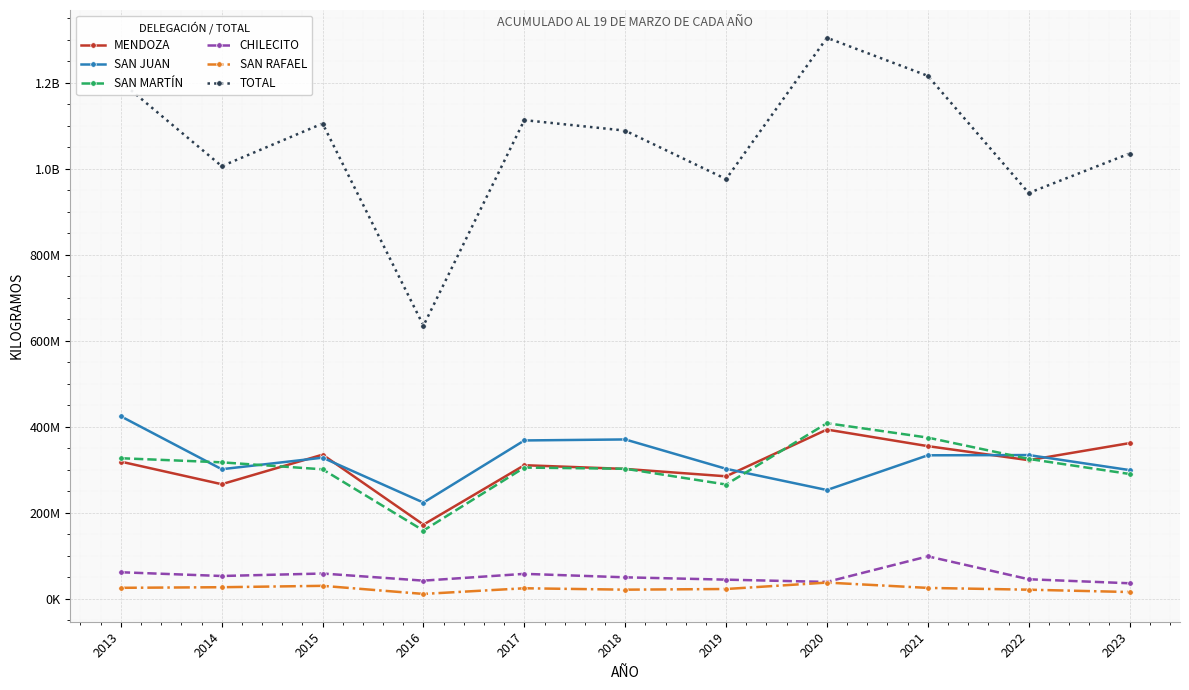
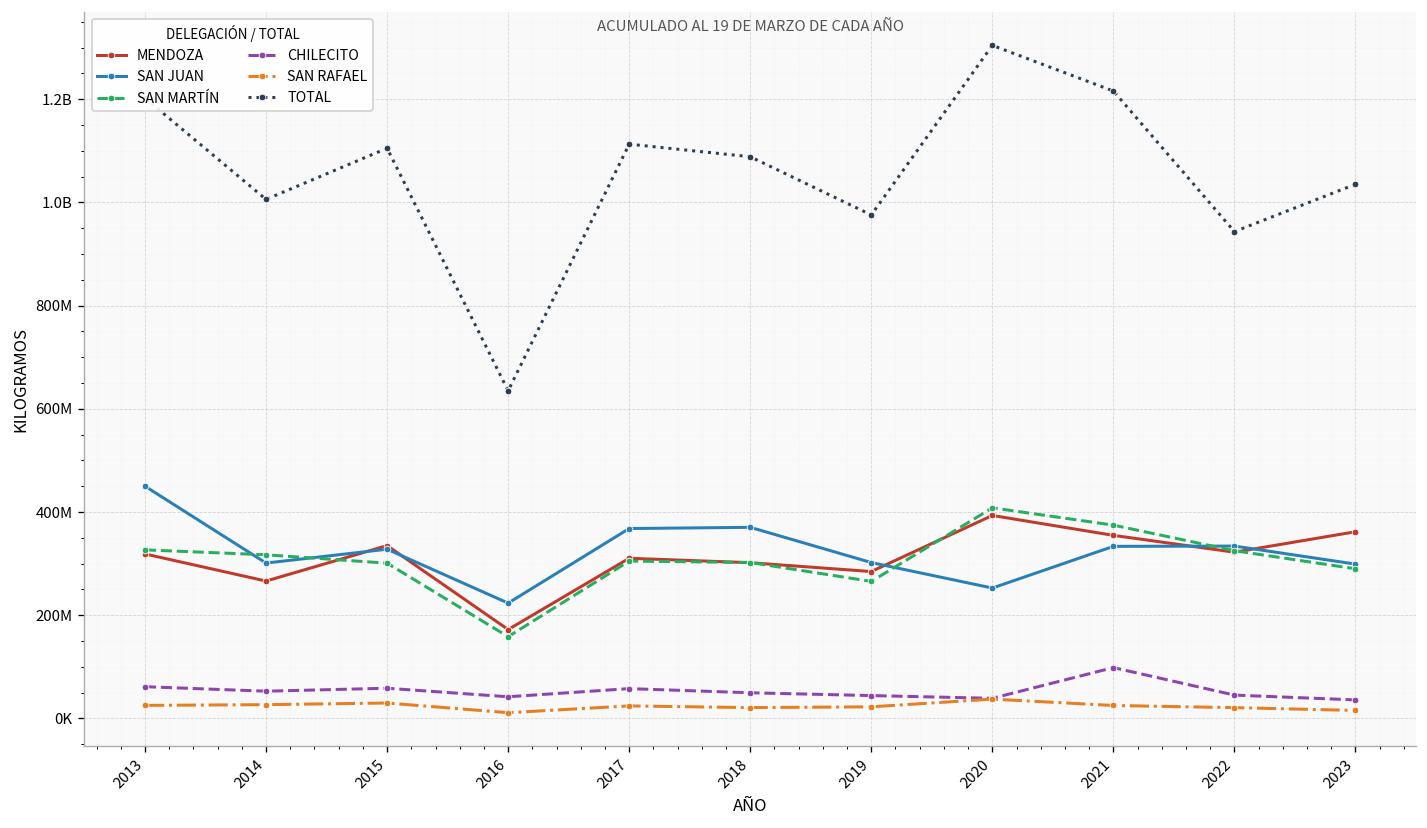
  {
    "MENDOZA": {
      "2013": 320000000,
      "2014": 270000000,
      "2015": 330000000,
      "2016": 170000000,
      "2019": 280000000,
      "2020": 390000000,
      "2021": 350000000,
      "2023": 360000000
    },
    "SAN JUAN": {
-     "2013": 420000000,
+     "2013": 450000000,
      "2014": 300000000,
      "2015": 330000000,
      "2016": 220000000,
      "2017": 370000000,
      "2018": 370000000,
      "2019": 300000000,
      "2020": 250000000,
      "2021": 330000000,
      "2022": 330000000,
      "2023": 300000000
    },
    "SAN MARTÍN": {
      "2013": 330000000,
      "2014": 320000000,
      "2015": 300000000,
      "2016": 160000000,
      "2019": 270000000,
      "2020": 410000000,
      "2021": 370000000,
      "2023": 290000000
    },
    "CHILECITO": {
      "2013": 60000000,
      "2014": 50000000,
      "2015": 60000000,
      "2016": 40000000,
      "2017": 60000000,
      "2018": 50000000,
      "2019": 40000000,
      "2021": 100000000,
      "2022": 50000000,
      "2023": 40000000
    },
    "SAN RAFAEL": {
      "2013": 30000000,
      "2014": 30000000,
      "2015": 30000000,
      "2016": 10000000,
      "2017": 20000000,
      "2018": 20000000,
      "2019": 20000000,
      "2021": 30000000,
      "2022": 20000000,
      "2023": 20000000
    },
    "TOTAL": {
      "2014": 1010000000,
      "2015": 1100000000,
      "2016": 630000000,
      "2017": 1110000000,
      "2018": 1090000000,
      "2019": 980000000,
      "2020": 1300000000,
      "2021": 1220000000,
      "2022": 940000000,
      "2023": 1040000000
    }
  }
